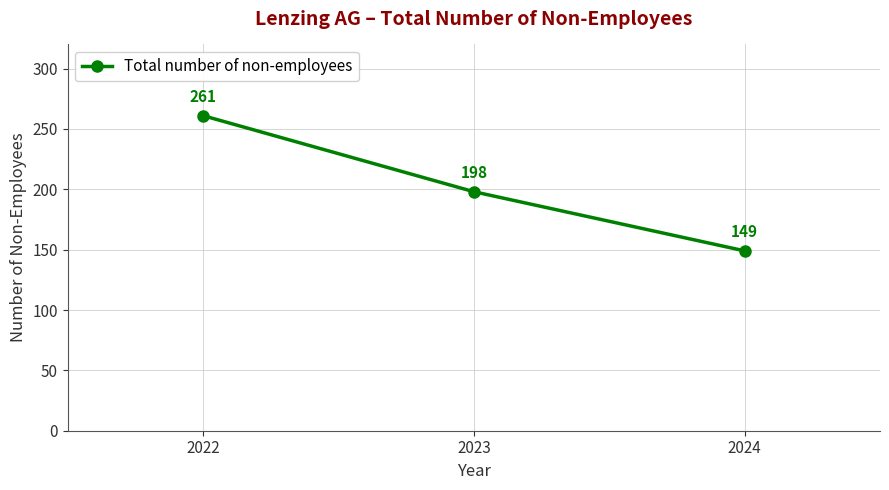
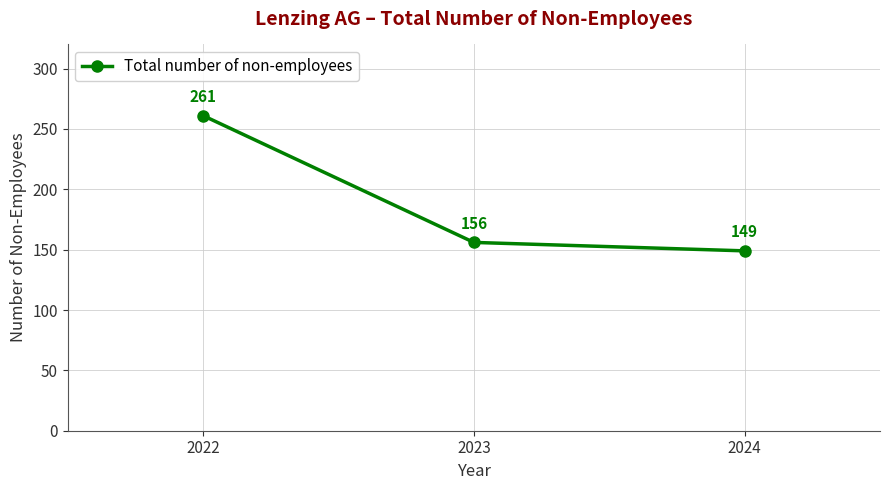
  {
    "2022": 261,
-   "2023": 198,
+   "2023": 156,
    "2024": 149
  }
